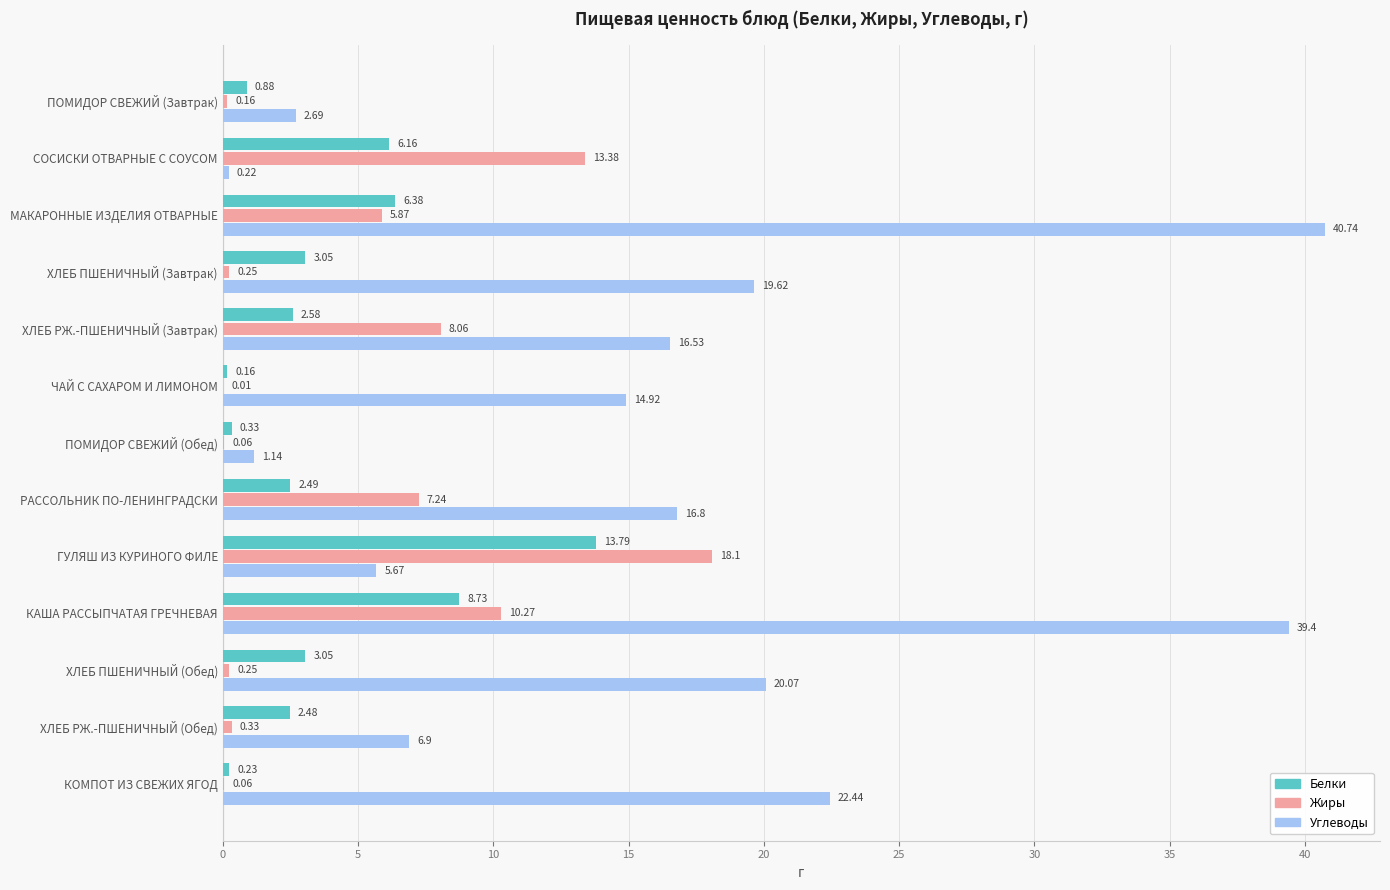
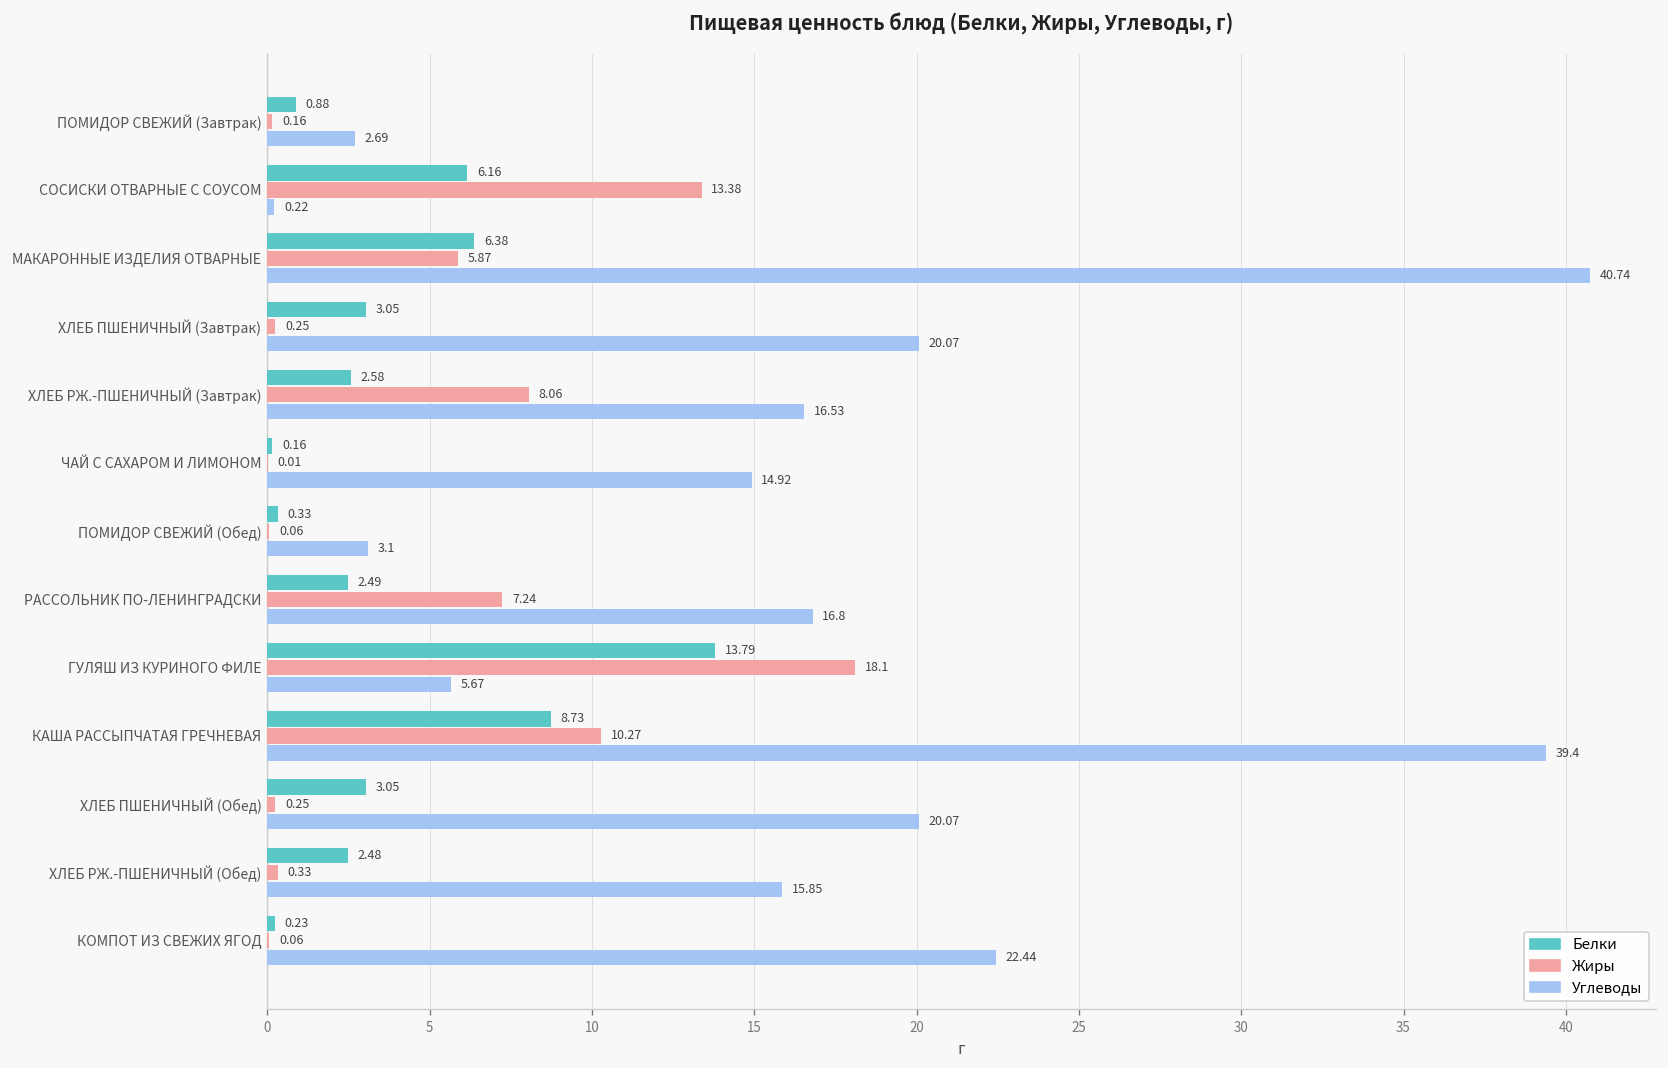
  {
    "Белки": {
      "ПОМИДОР СВЕЖИЙ (Завтрак)": 0.88,
      "СОСИСКИ ОТВАРНЫЕ С СОУСОМ": 6.16,
      "МАКАРОННЫЕ ИЗДЕЛИЯ ОТВАРНЫЕ": 6.38,
      "ХЛЕБ ПШЕНИЧНЫЙ (Завтрак)": 3.05,
      "ХЛЕБ РЖ.-ПШЕНИЧНЫЙ (Завтрак)": 2.58,
      "ЧАЙ С САХАРОМ И ЛИМОНОМ": 0.16,
      "ПОМИДОР СВЕЖИЙ (Обед)": 0.33,
      "РАССОЛЬНИК ПО-ЛЕНИНГРАДСКИ": 2.49,
      "ГУЛЯШ ИЗ КУРИНОГО ФИЛЕ": 13.79,
      "КАША РАССЫПЧАТАЯ ГРЕЧНЕВАЯ": 8.73,
      "ХЛЕБ ПШЕНИЧНЫЙ (Обед)": 3.05,
      "ХЛЕБ РЖ.-ПШЕНИЧНЫЙ (Обед)": 2.48,
      "КОМПОТ ИЗ СВЕЖИХ ЯГОД": 0.23
    },
    "Жиры": {
      "ПОМИДОР СВЕЖИЙ (Завтрак)": 0.16,
      "СОСИСКИ ОТВАРНЫЕ С СОУСОМ": 13.38,
      "МАКАРОННЫЕ ИЗДЕЛИЯ ОТВАРНЫЕ": 5.87,
      "ХЛЕБ ПШЕНИЧНЫЙ (Завтрак)": 0.25,
      "ХЛЕБ РЖ.-ПШЕНИЧНЫЙ (Завтрак)": 8.06,
      "ЧАЙ С САХАРОМ И ЛИМОНОМ": 0.01,
      "ПОМИДОР СВЕЖИЙ (Обед)": 0.06,
      "РАССОЛЬНИК ПО-ЛЕНИНГРАДСКИ": 7.24,
      "ГУЛЯШ ИЗ КУРИНОГО ФИЛЕ": 18.1,
      "КАША РАССЫПЧАТАЯ ГРЕЧНЕВАЯ": 10.27,
      "ХЛЕБ ПШЕНИЧНЫЙ (Обед)": 0.25,
      "ХЛЕБ РЖ.-ПШЕНИЧНЫЙ (Обед)": 0.33,
      "КОМПОТ ИЗ СВЕЖИХ ЯГОД": 0.06
    },
    "Углеводы": {
      "ПОМИДОР СВЕЖИЙ (Завтрак)": 2.69,
      "СОСИСКИ ОТВАРНЫЕ С СОУСОМ": 0.22,
      "МАКАРОННЫЕ ИЗДЕЛИЯ ОТВАРНЫЕ": 40.74,
-     "ХЛЕБ ПШЕНИЧНЫЙ (Завтрак)": 19.62,
+     "ХЛЕБ ПШЕНИЧНЫЙ (Завтрак)": 20.07,
      "ХЛЕБ РЖ.-ПШЕНИЧНЫЙ (Завтрак)": 16.53,
      "ЧАЙ С САХАРОМ И ЛИМОНОМ": 14.92,
-     "ПОМИДОР СВЕЖИЙ (Обед)": 1.14,
+     "ПОМИДОР СВЕЖИЙ (Обед)": 3.1,
      "РАССОЛЬНИК ПО-ЛЕНИНГРАДСКИ": 16.8,
      "ГУЛЯШ ИЗ КУРИНОГО ФИЛЕ": 5.67,
      "КАША РАССЫПЧАТАЯ ГРЕЧНЕВАЯ": 39.4,
      "ХЛЕБ ПШЕНИЧНЫЙ (Обед)": 20.07,
-     "ХЛЕБ РЖ.-ПШЕНИЧНЫЙ (Обед)": 6.9,
+     "ХЛЕБ РЖ.-ПШЕНИЧНЫЙ (Обед)": 15.85,
      "КОМПОТ ИЗ СВЕЖИХ ЯГОД": 22.44
    }
  }
